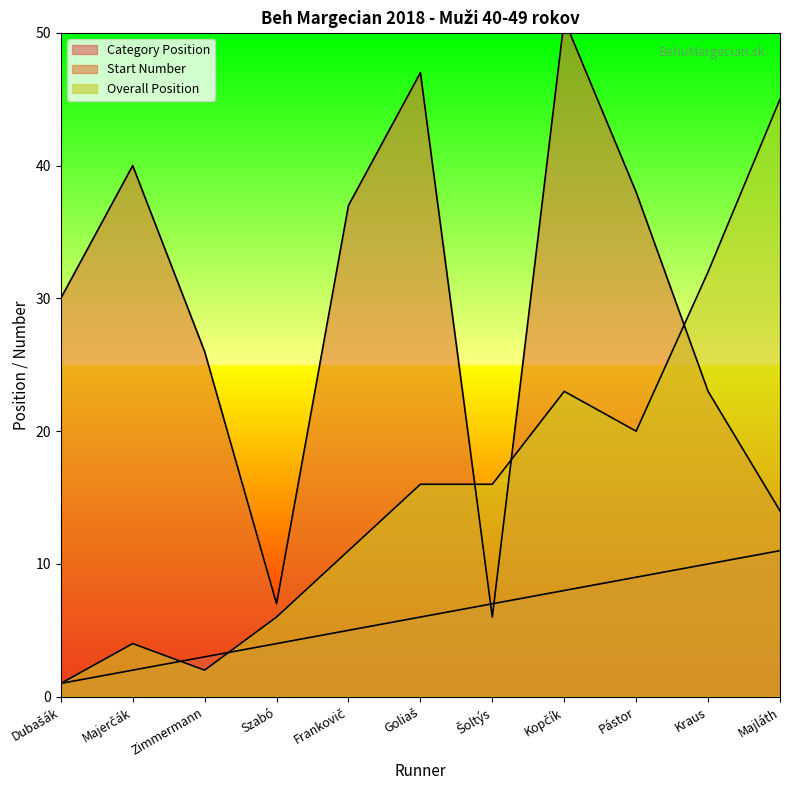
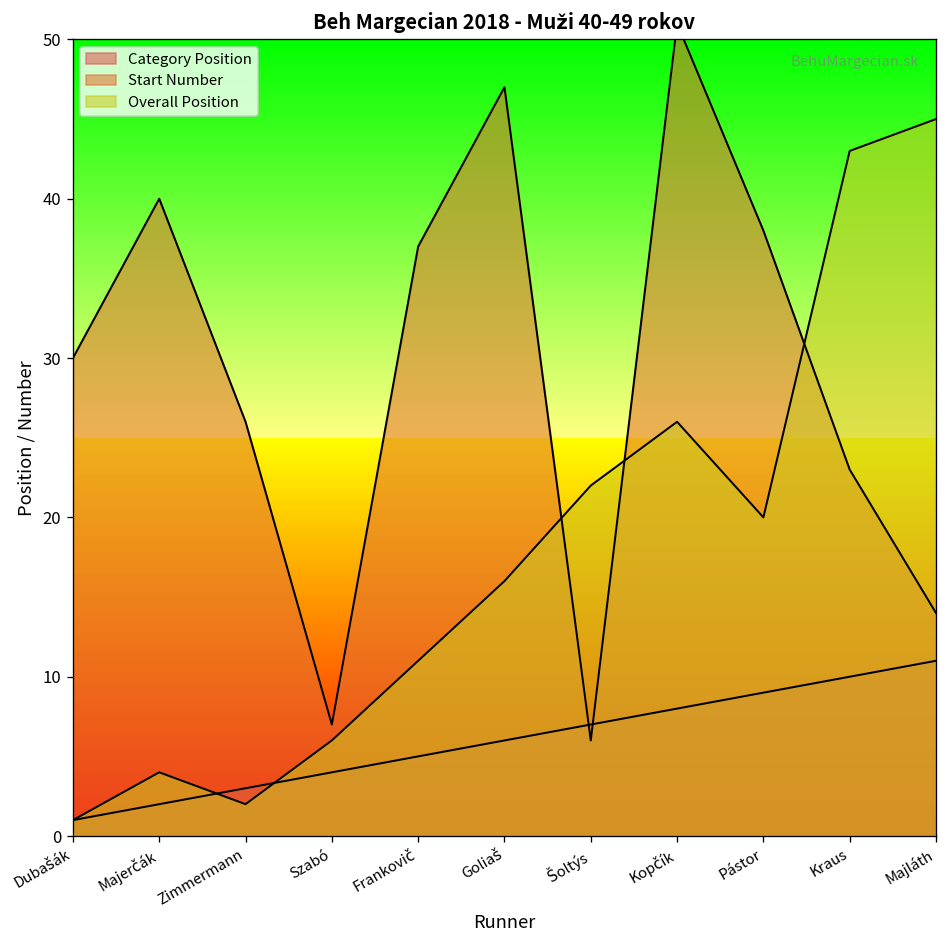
  {
    "Overall Position": {
      "Majerčák": 4,
      "Zimmermann": 2,
      "Szabó": 6,
      "Frankovič": 11,
      "Goliaš": 16,
-     "Šoltýs": 16,
-     "Kopčík": 23,
+     "Šoltýs": 22,
+     "Kopčík": 26,
      "Pástor": 20,
-     "Kraus": 32,
+     "Kraus": 43,
      "Majláth": 45
    }
  }
